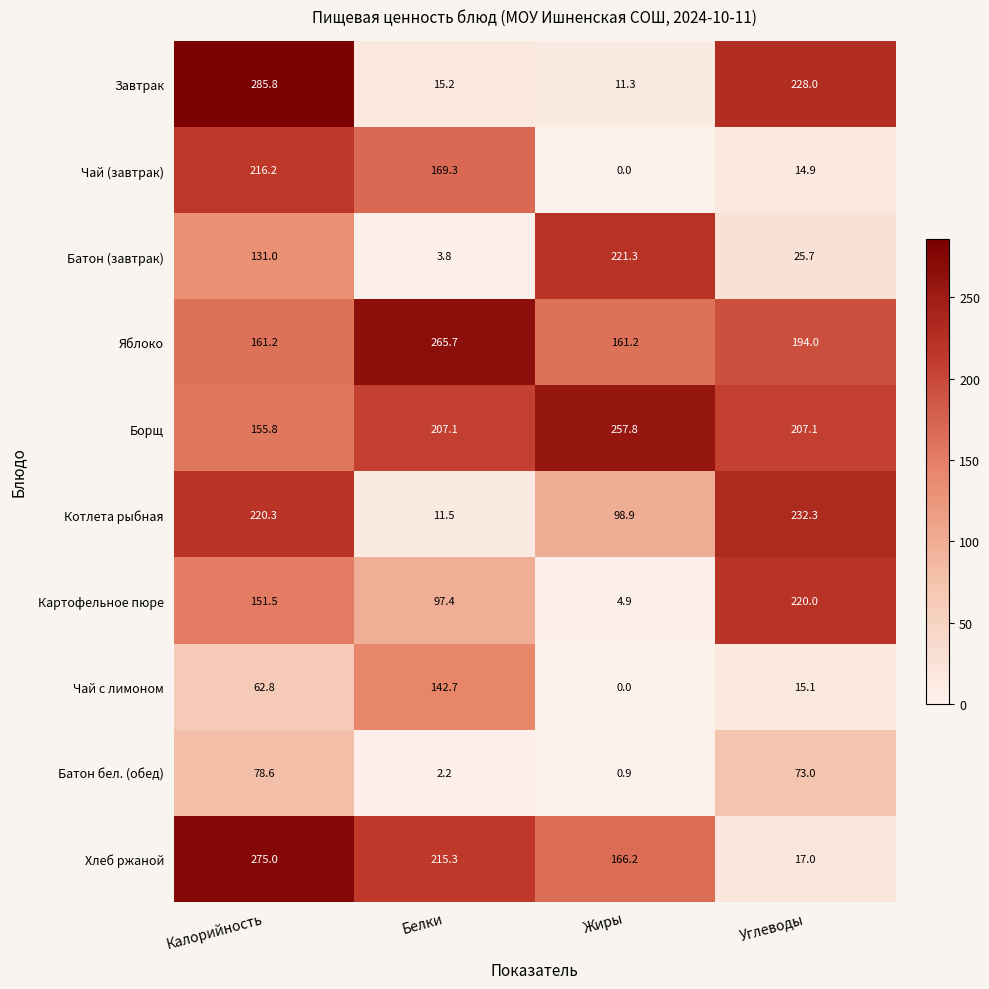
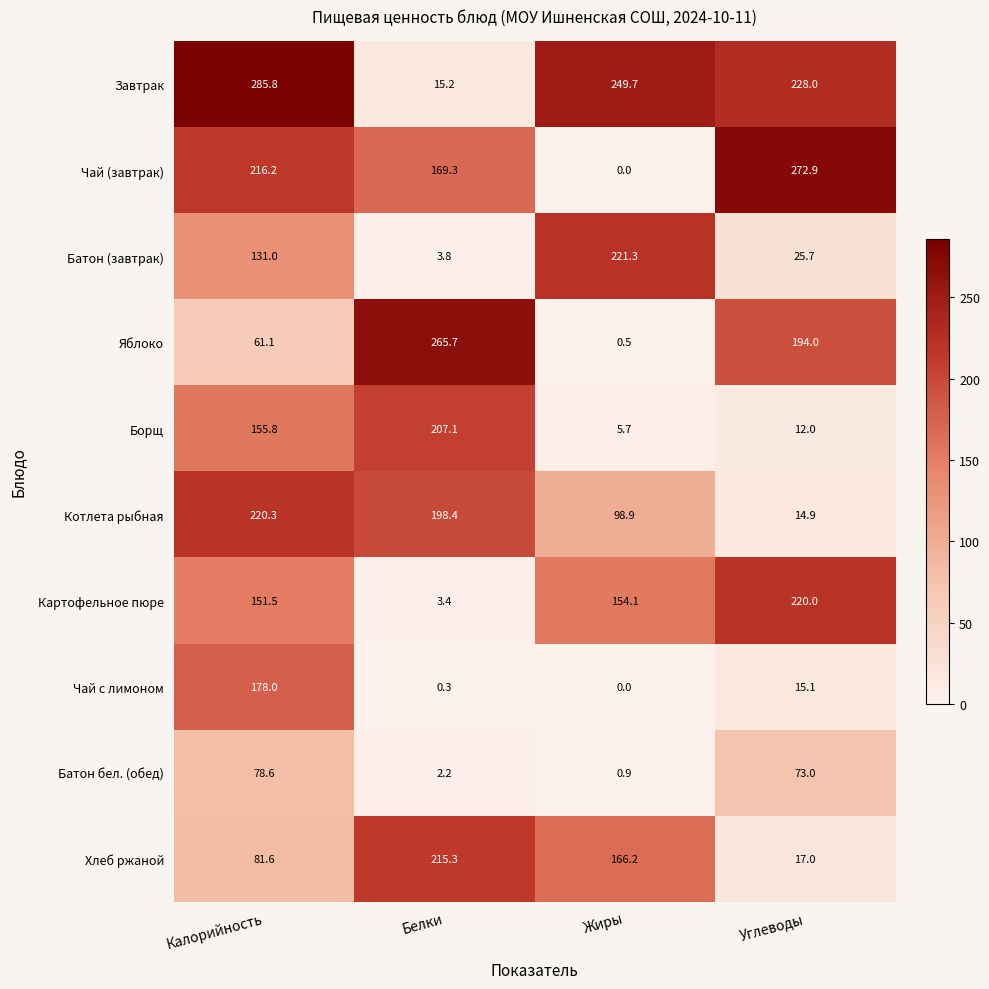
  {
    "Завтрак": {
      "Калорийность": 285.8,
      "Белки": 15.2,
-     "Жиры": 11.3,
+     "Жиры": 249.7,
      "Углеводы": 228.0
    },
    "Чай (завтрак)": {
      "Калорийность": 216.2,
      "Белки": 169.3,
      "Жиры": 0.0,
-     "Углеводы": 14.9
+     "Углеводы": 272.9
    },
    "Батон (завтрак)": {
      "Калорийность": 131.0,
      "Белки": 3.8,
      "Жиры": 221.3,
      "Углеводы": 25.7
    },
    "Яблоко": {
-     "Калорийность": 161.2,
+     "Калорийность": 61.1,
      "Белки": 265.7,
-     "Жиры": 161.2,
+     "Жиры": 0.5,
      "Углеводы": 194.0
    },
    "Борщ": {
      "Калорийность": 155.8,
      "Белки": 207.1,
-     "Жиры": 257.8,
-     "Углеводы": 207.1
+     "Жиры": 5.7,
+     "Углеводы": 12.0
    },
    "Котлета рыбная": {
      "Калорийность": 220.3,
-     "Белки": 11.5,
+     "Белки": 198.4,
      "Жиры": 98.9,
-     "Углеводы": 232.3
+     "Углеводы": 14.9
    },
    "Картофельное пюре": {
      "Калорийность": 151.5,
-     "Белки": 97.4,
-     "Жиры": 4.9,
+     "Белки": 3.4,
+     "Жиры": 154.1,
      "Углеводы": 220.0
    },
    "Чай с лимоном": {
-     "Калорийность": 62.8,
-     "Белки": 142.7,
+     "Калорийность": 178.0,
+     "Белки": 0.3,
      "Жиры": 0.0,
      "Углеводы": 15.1
    },
    "Батон бел. (обед)": {
      "Калорийность": 78.6,
      "Белки": 2.2,
      "Жиры": 0.9,
      "Углеводы": 73.0
    },
    "Хлеб ржаной": {
-     "Калорийность": 275.0,
+     "Калорийность": 81.6,
      "Белки": 215.3,
      "Жиры": 166.2,
      "Углеводы": 17.0
    }
  }
